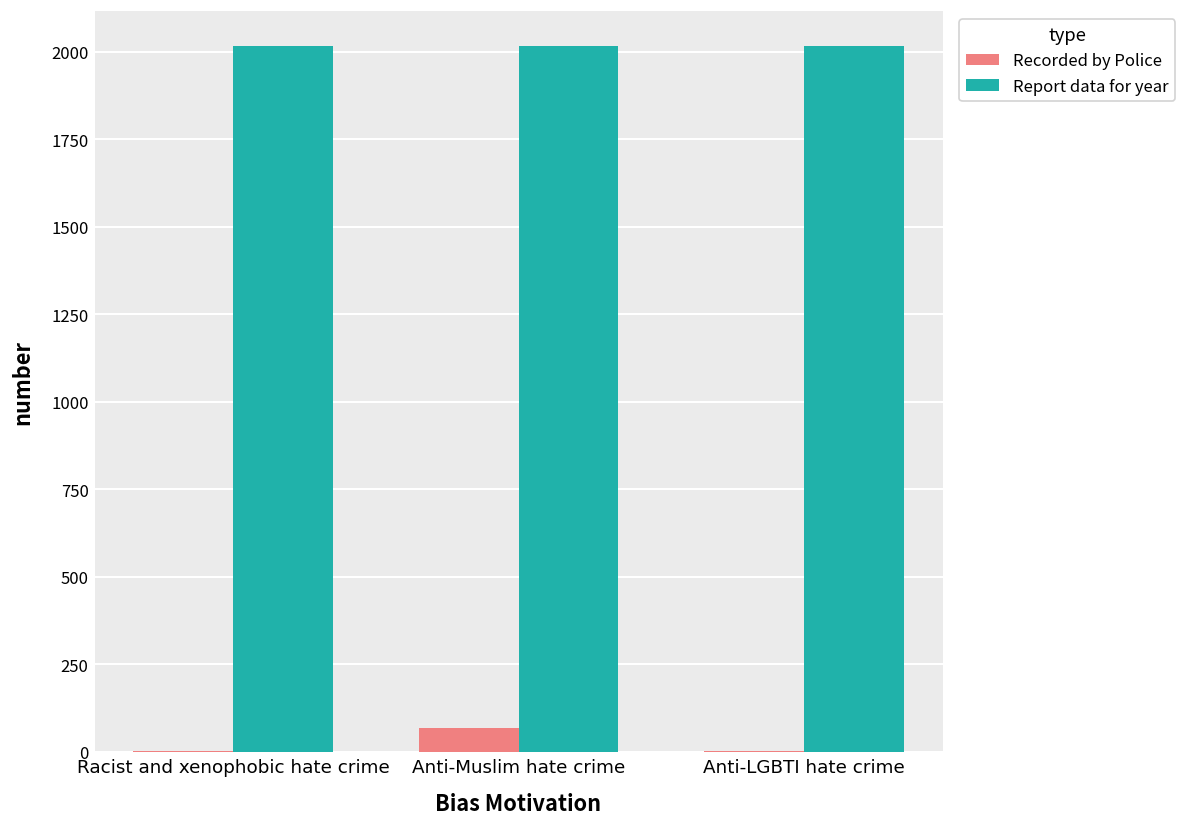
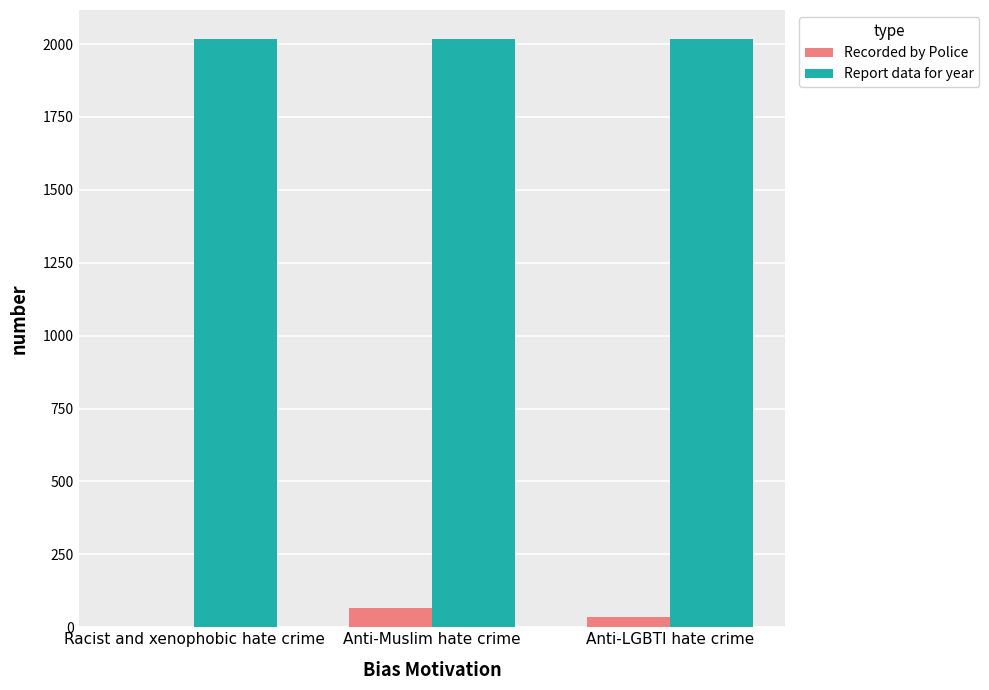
  {
    "Recorded by Police": {
      "Anti-Muslim hate crime": 70,
-     "Anti-LGBTI hate crime": 0
+     "Anti-LGBTI hate crime": 40
    },
    "Report data for year": {
      "Racist and xenophobic hate crime": 2020,
      "Anti-Muslim hate crime": 2020,
      "Anti-LGBTI hate crime": 2020
    }
  }
